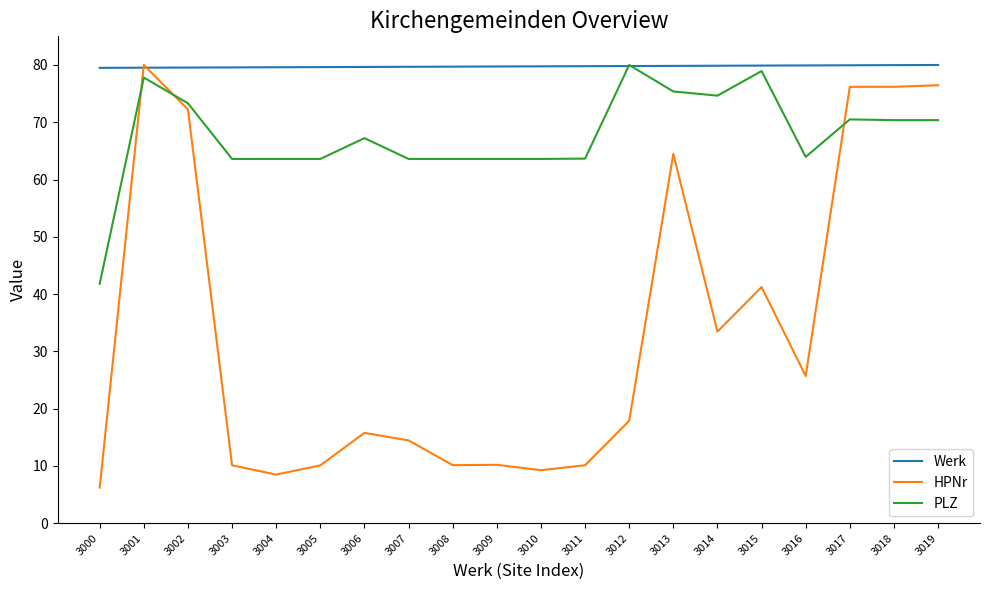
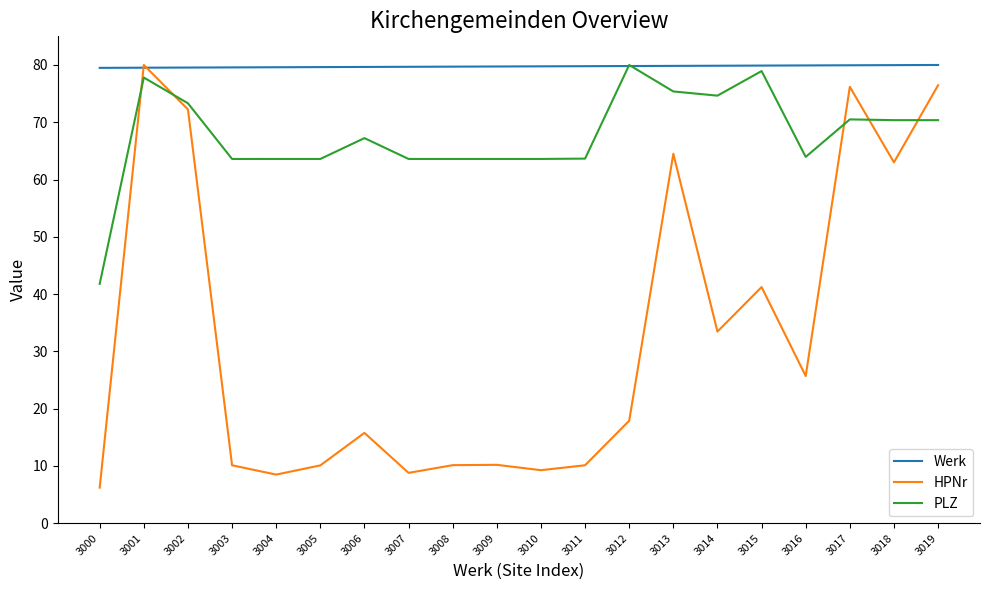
  {
    "Werk": {
      "3000": 79,
      "3001": 80,
      "3002": 80,
      "3003": 80,
      "3004": 80,
      "3005": 80,
      "3006": 80,
      "3007": 80,
      "3008": 80,
      "3009": 80,
      "3010": 80,
      "3011": 80,
      "3013": 80,
      "3014": 80,
      "3015": 80,
      "3016": 80,
      "3017": 80,
      "3018": 80,
      "3019": 80
    },
    "HPNr": {
      "3000": 6,
      "3001": 80,
      "3002": 72,
      "3003": 10,
      "3004": 8,
      "3005": 10,
      "3006": 16,
-     "3007": 14,
+     "3007": 9,
      "3008": 10,
      "3009": 10,
      "3010": 9,
      "3011": 10,
      "3012": 18,
      "3013": 64,
      "3014": 33,
      "3015": 41,
      "3016": 26,
      "3017": 76,
-     "3018": 76,
+     "3018": 63,
      "3019": 76
    },
    "PLZ": {
      "3000": 42,
      "3001": 78,
      "3002": 73,
      "3003": 64,
      "3004": 64,
      "3005": 64,
      "3006": 67,
      "3007": 64,
      "3008": 64,
      "3009": 64,
      "3010": 64,
      "3011": 64,
      "3013": 75,
      "3014": 75,
      "3015": 79,
      "3016": 64,
      "3017": 70,
      "3018": 70,
      "3019": 70
    }
  }
